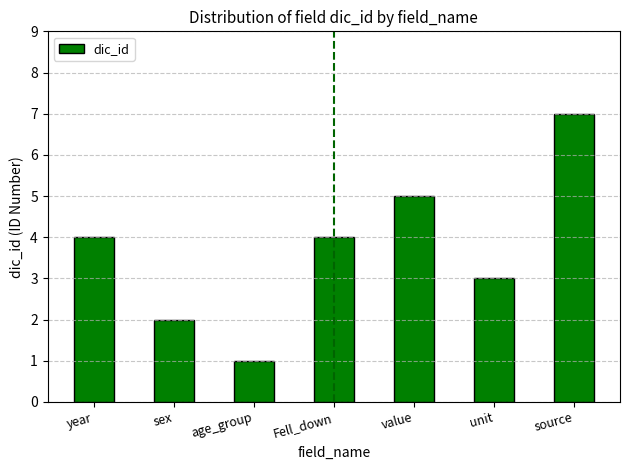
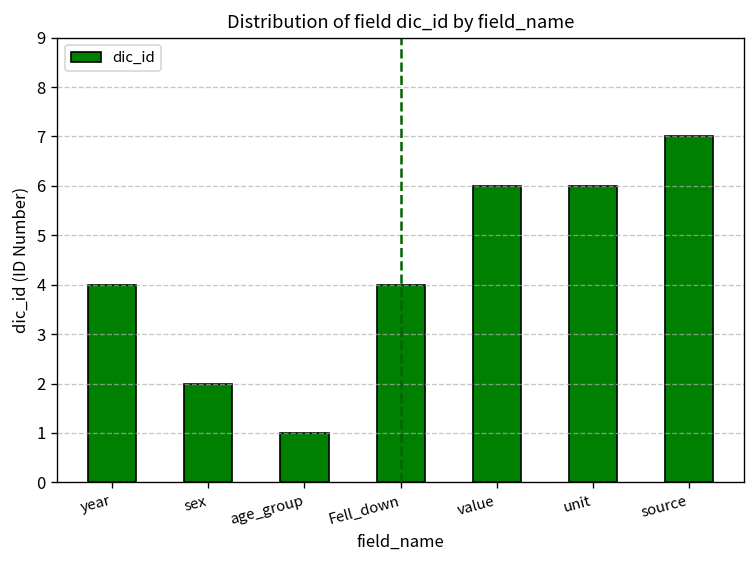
  {
    "year": 4,
    "sex": 2,
    "age_group": 1,
    "Fell_down": 4,
-   "value": 5,
-   "unit": 3,
+   "value": 6,
+   "unit": 6,
    "source": 7
  }
